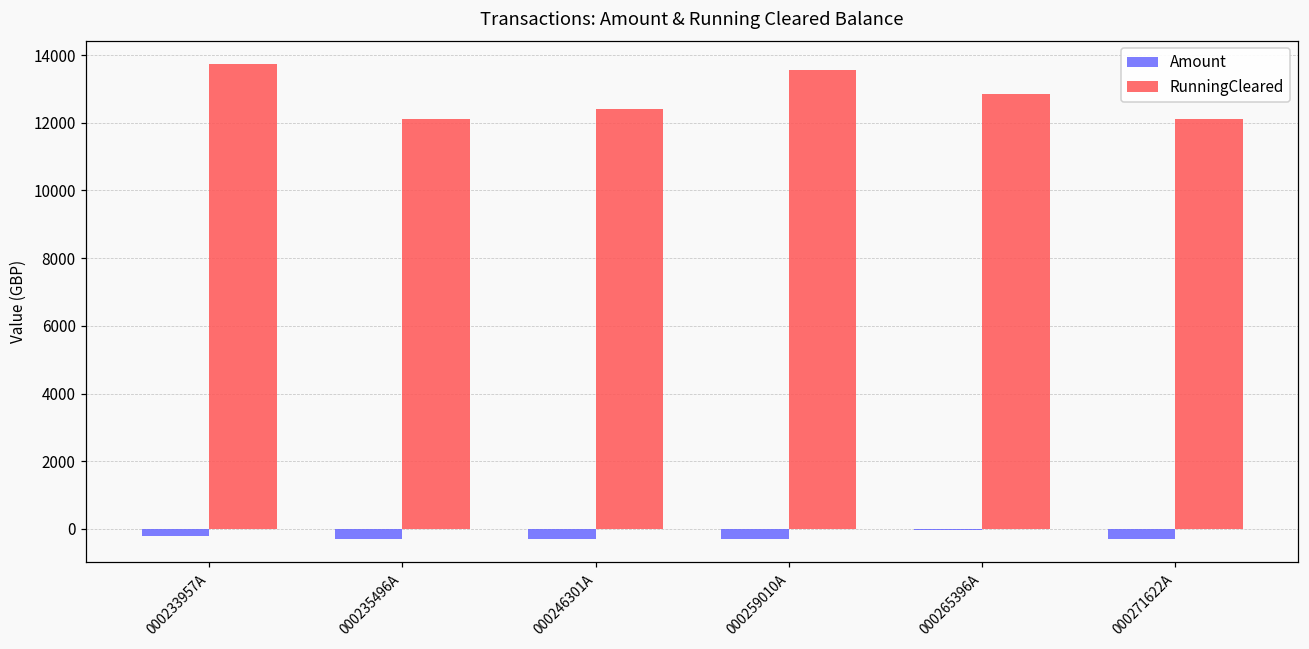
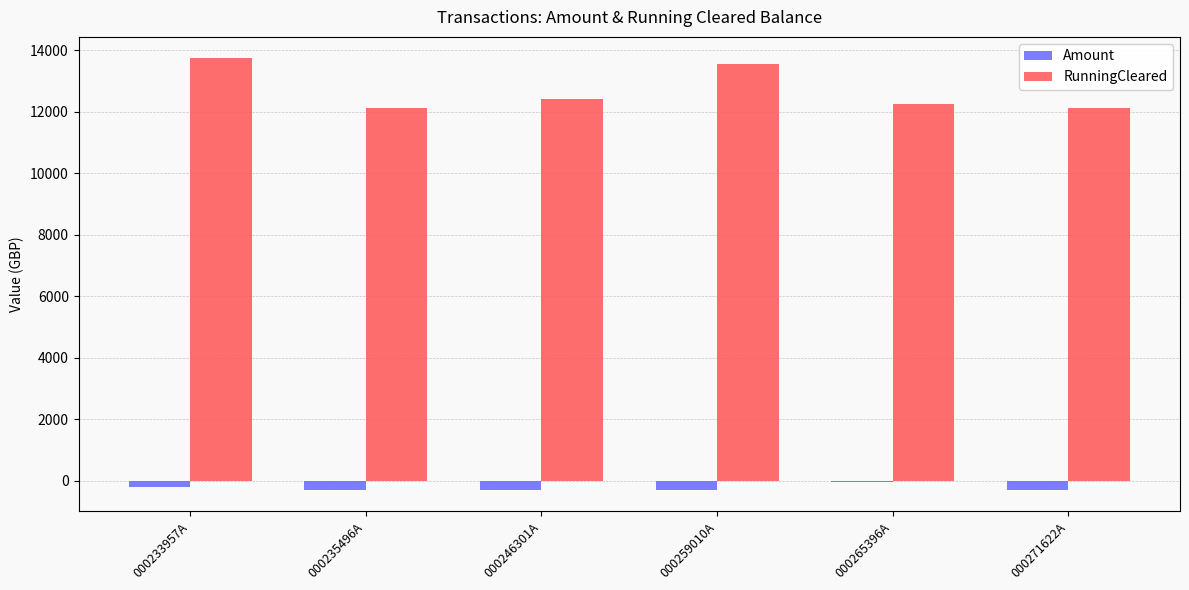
  {
    "Amount": {
      "000233957A": -200,
      "000235496A": -300,
      "000246301A": -300,
      "000259010A": -300,
      "000271622A": -300
    },
    "RunningCleared": {
      "000233957A": 13700,
      "000235496A": 12100,
      "000246301A": 12400,
      "000259010A": 13600,
-     "000265396A": 12800,
+     "000265396A": 12200,
      "000271622A": 12100
    }
  }
